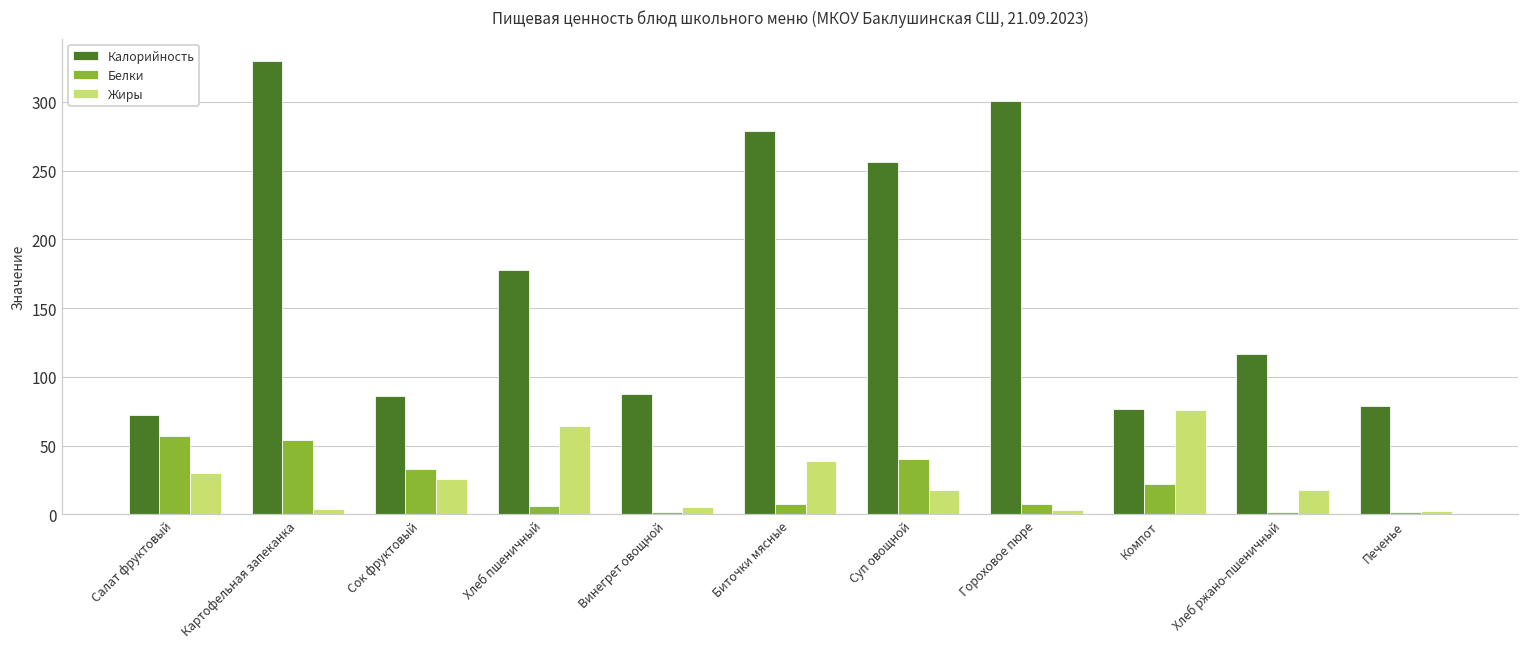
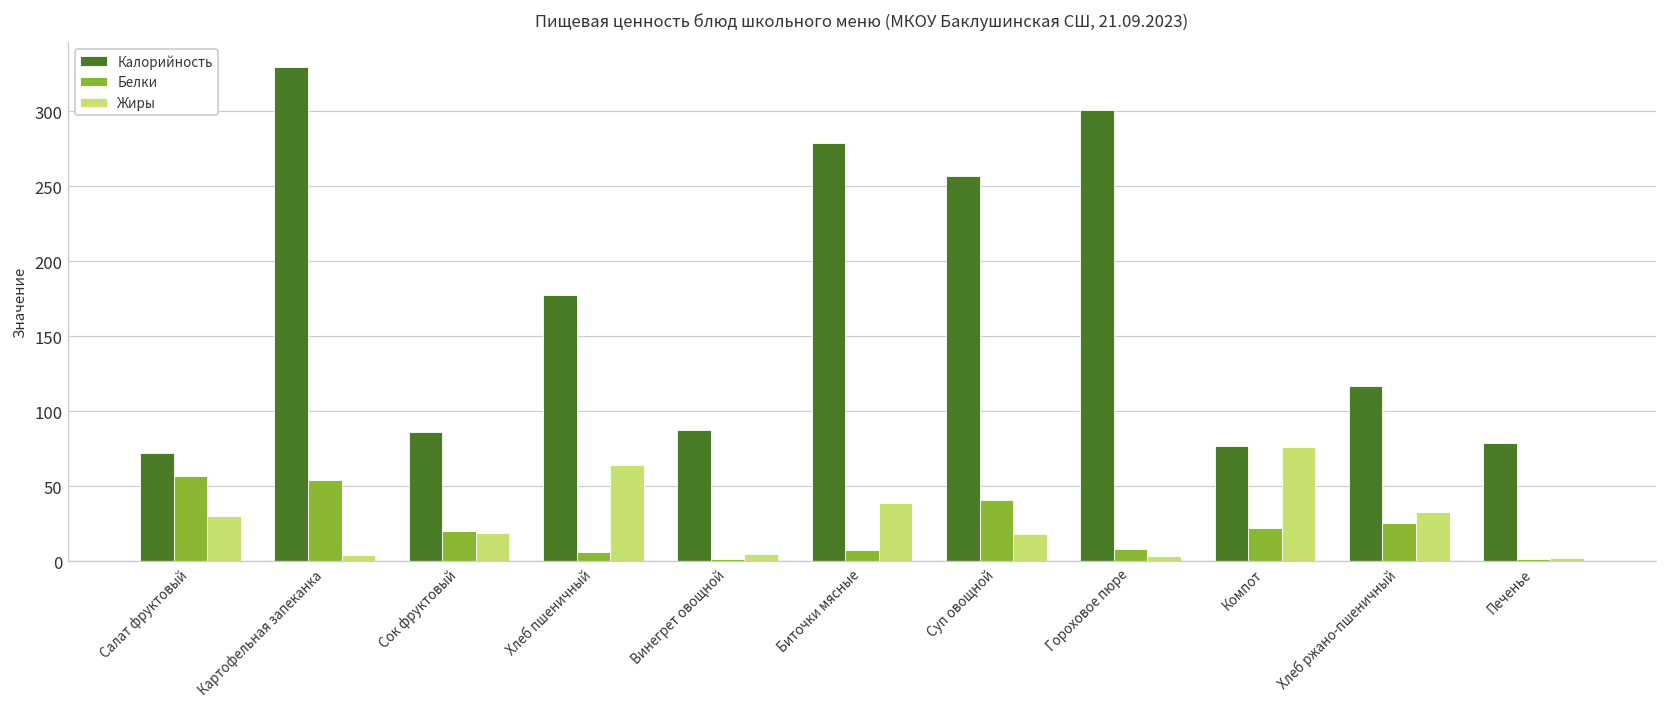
  {
    "Калорийность": {
      "Салат фруктовый": 72,
      "Картофельная запеканка": 330,
      "Сок фруктовый": 86,
      "Хлеб пшеничный": 178,
      "Винегрет овощной": 88,
      "Биточки мясные": 279,
      "Суп овощной": 257,
      "Гороховое пюре": 301,
      "Компот": 77,
      "Хлеб ржано-пшеничный": 117,
      "Печенье": 79
    },
    "Белки": {
      "Салат фруктовый": 57,
      "Картофельная запеканка": 54,
-     "Сок фруктовый": 33,
+     "Сок фруктовый": 20,
      "Хлеб пшеничный": 6,
      "Биточки мясные": 8,
      "Суп овощной": 41,
      "Гороховое пюре": 8,
      "Компот": 22,
-     "Хлеб ржано-пшеничный": 2
+     "Хлеб ржано-пшеничный": 25
    },
    "Жиры": {
      "Салат фруктовый": 30,
      "Картофельная запеканка": 4,
-     "Сок фруктовый": 26,
+     "Сок фруктовый": 19,
      "Хлеб пшеничный": 64,
      "Винегрет овощной": 5,
      "Биточки мясные": 39,
      "Суп овощной": 18,
      "Гороховое пюре": 3,
      "Компот": 76,
-     "Хлеб ржано-пшеничный": 18,
+     "Хлеб ржано-пшеничный": 33,
      "Печенье": 2
    }
  }
